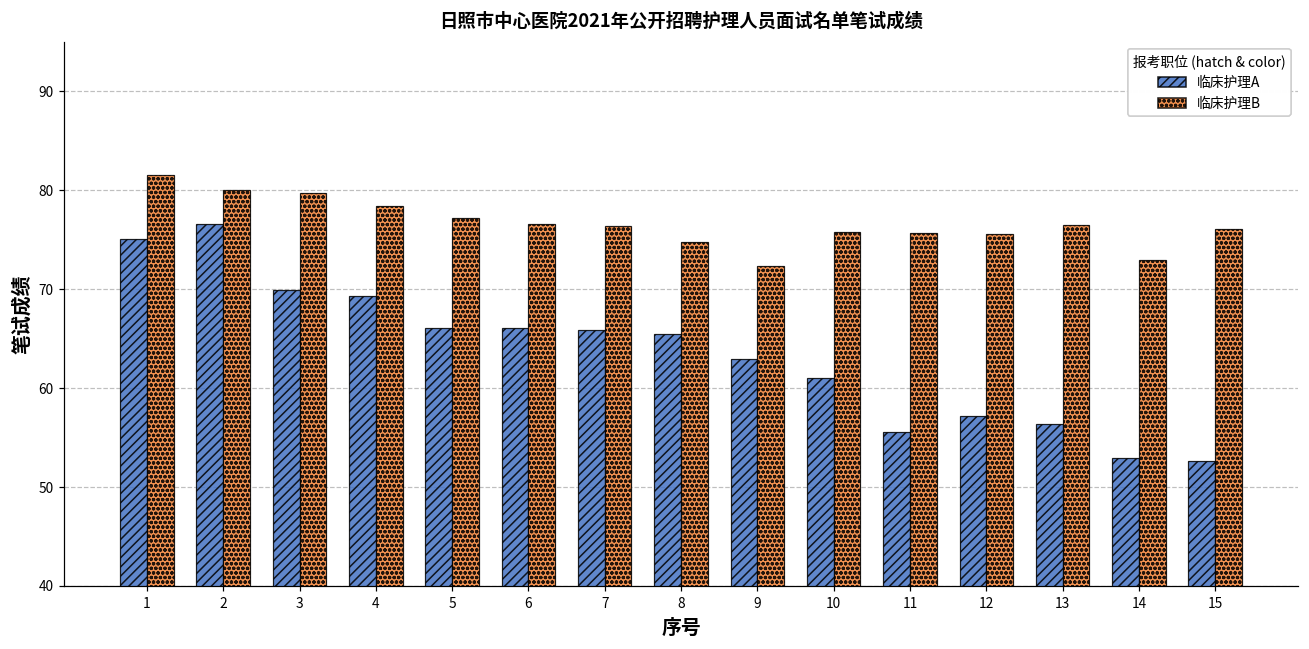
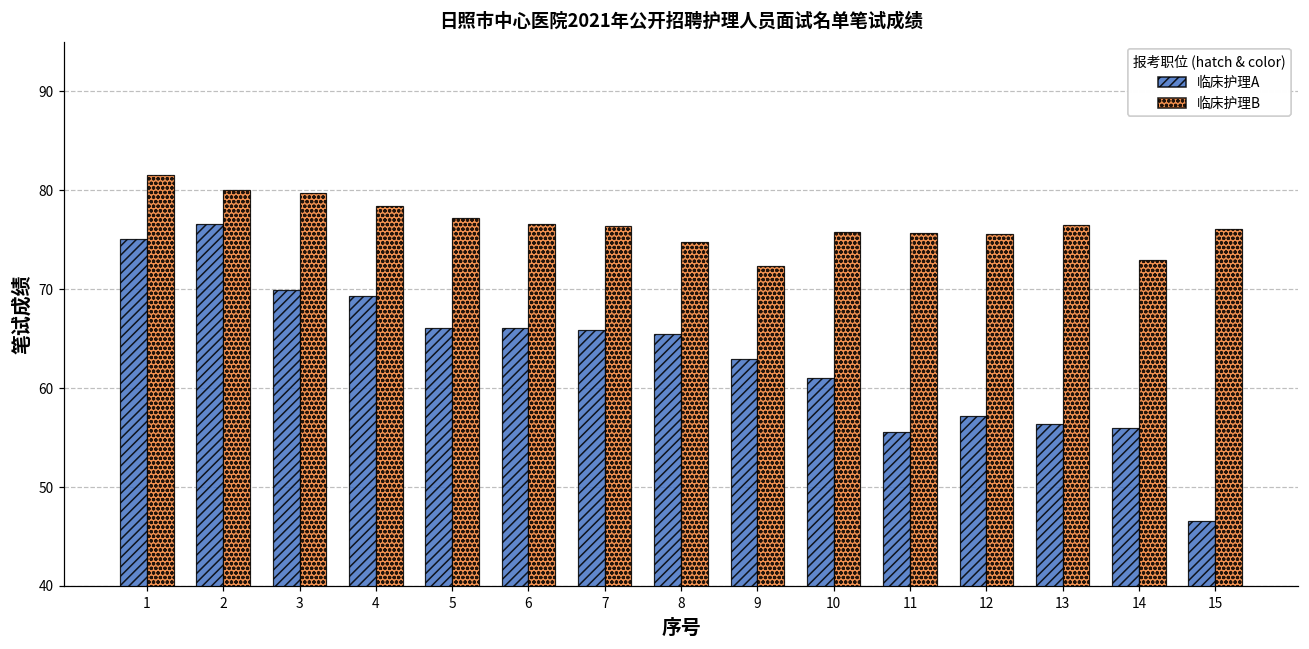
  {
    "临床护理A": {
      "1": 75,
      "2": 77,
      "3": 70,
      "4": 69,
      "5": 66,
      "6": 66,
      "7": 66,
      "8": 66,
      "9": 63,
      "10": 61,
      "11": 56,
      "12": 57,
      "13": 56,
-     "14": 53,
-     "15": 53
+     "14": 56,
+     "15": 47
    },
    "临床护理B": {
      "1": 82,
      "2": 80,
      "3": 80,
      "4": 78,
      "5": 77,
      "6": 77,
      "7": 76,
      "8": 75,
      "9": 72,
      "10": 76,
      "11": 76,
      "12": 76,
      "13": 77,
      "14": 73,
      "15": 76
    }
  }
